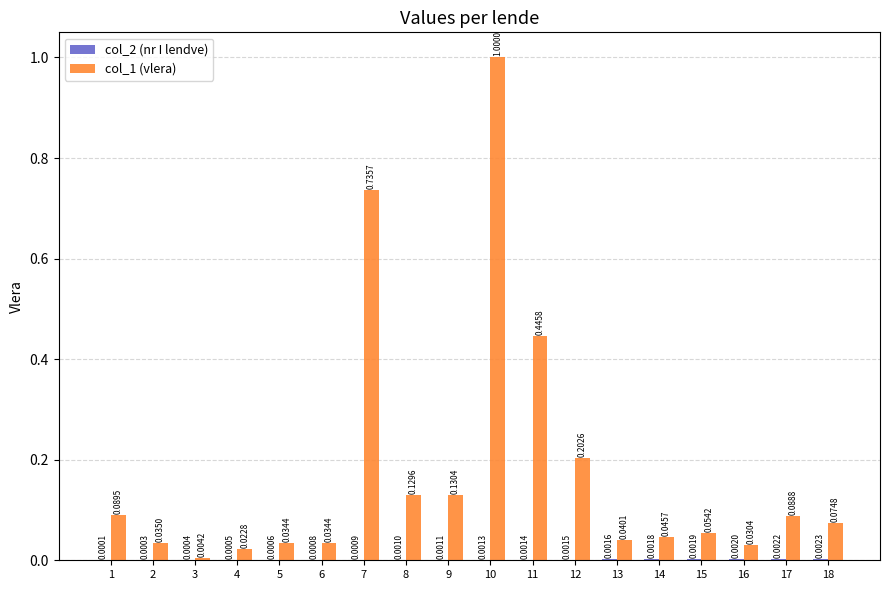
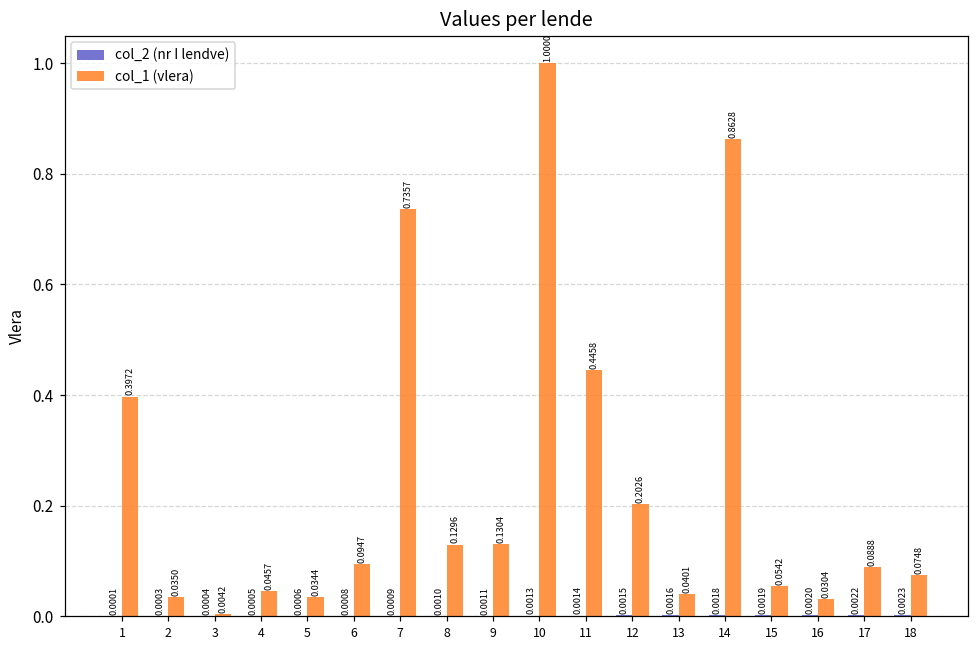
  {
    "col_2 (nr I lendve)": {
      "1": 0.0001,
      "2": 0.0003,
      "3": 0.0004,
      "4": 0.0005,
      "5": 0.0006,
      "6": 0.0008,
      "7": 0.0009,
      "8": 0.0010,
      "9": 0.0011,
      "10": 0.0013,
      "11": 0.0014,
      "12": 0.0015,
      "13": 0.0016,
      "14": 0.0018,
      "15": 0.0019,
      "16": 0.0020,
      "17": 0.0022,
      "18": 0.0023
    },
    "col_1 (vlera)": {
-     "1": 0.0895,
+     "1": 0.3972,
      "2": 0.0350,
      "3": 0.0042,
-     "4": 0.0228,
+     "4": 0.0457,
      "5": 0.0344,
-     "6": 0.0344,
+     "6": 0.0947,
      "7": 0.7357,
      "8": 0.1296,
      "9": 0.1304,
      "10": 1.0000,
      "11": 0.4458,
      "12": 0.2026,
      "13": 0.0401,
-     "14": 0.0457,
+     "14": 0.8628,
      "15": 0.0542,
      "16": 0.0304,
      "17": 0.0888,
      "18": 0.0748
    }
  }
